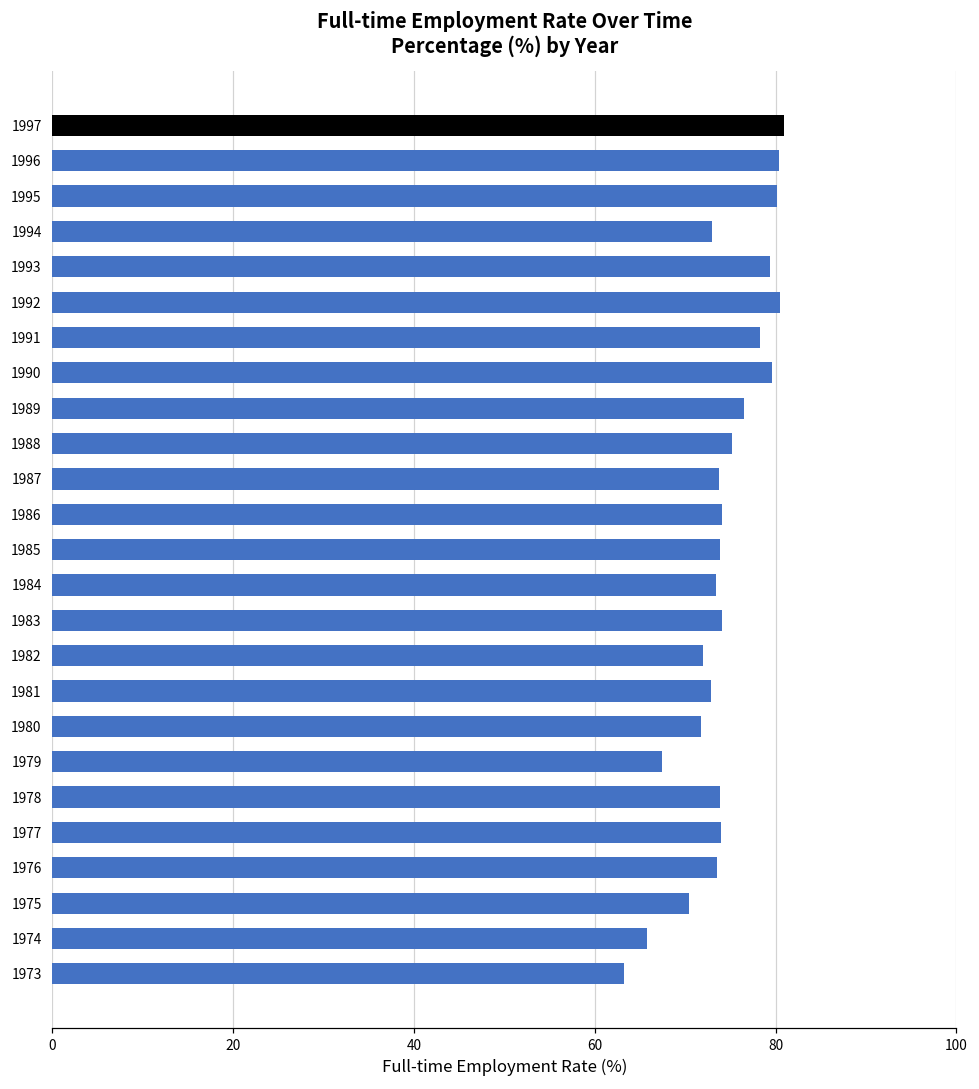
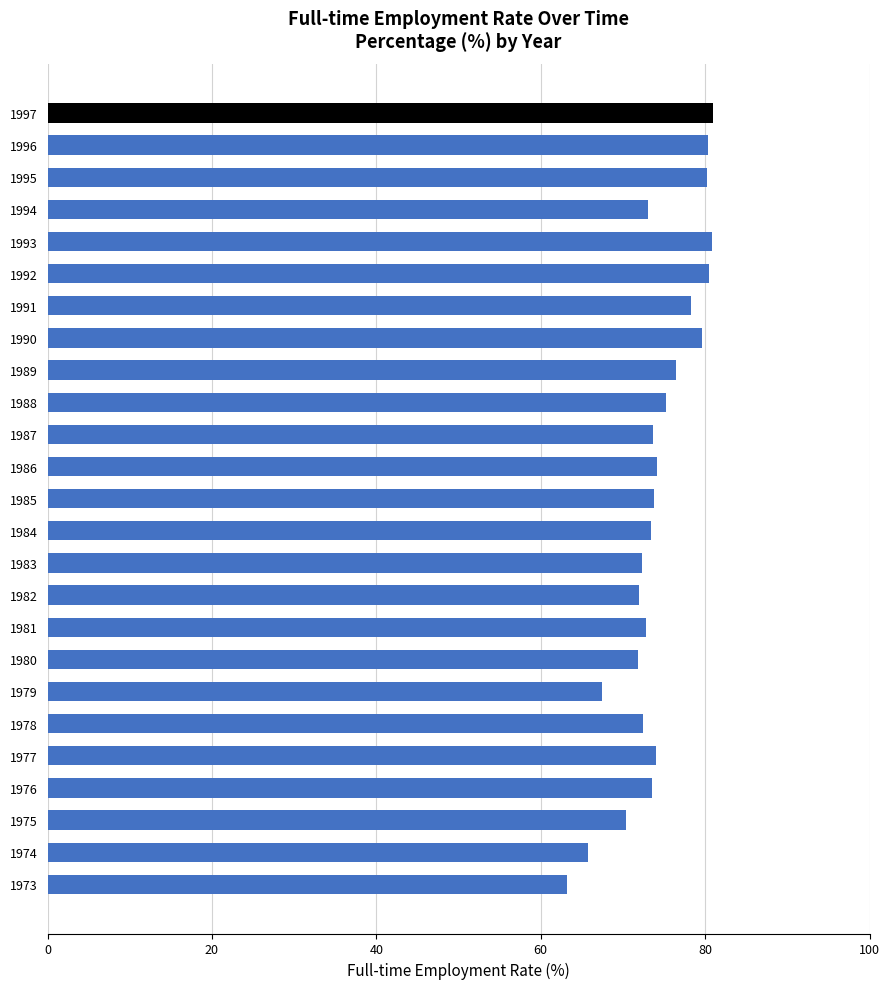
  {
    "1997": 81,
    "1996": 80,
    "1995": 80,
    "1994": 73,
-   "1993": 79,
+   "1993": 81,
    "1992": 81,
    "1991": 78,
    "1990": 80,
    "1989": 77,
    "1988": 75,
    "1987": 74,
    "1986": 74,
    "1985": 74,
    "1984": 73,
-   "1983": 74,
+   "1983": 72,
    "1982": 72,
    "1981": 73,
    "1980": 72,
    "1979": 67,
-   "1978": 74,
+   "1978": 73,
    "1977": 74,
    "1976": 74,
    "1975": 70,
    "1974": 66,
    "1973": 63
  }
